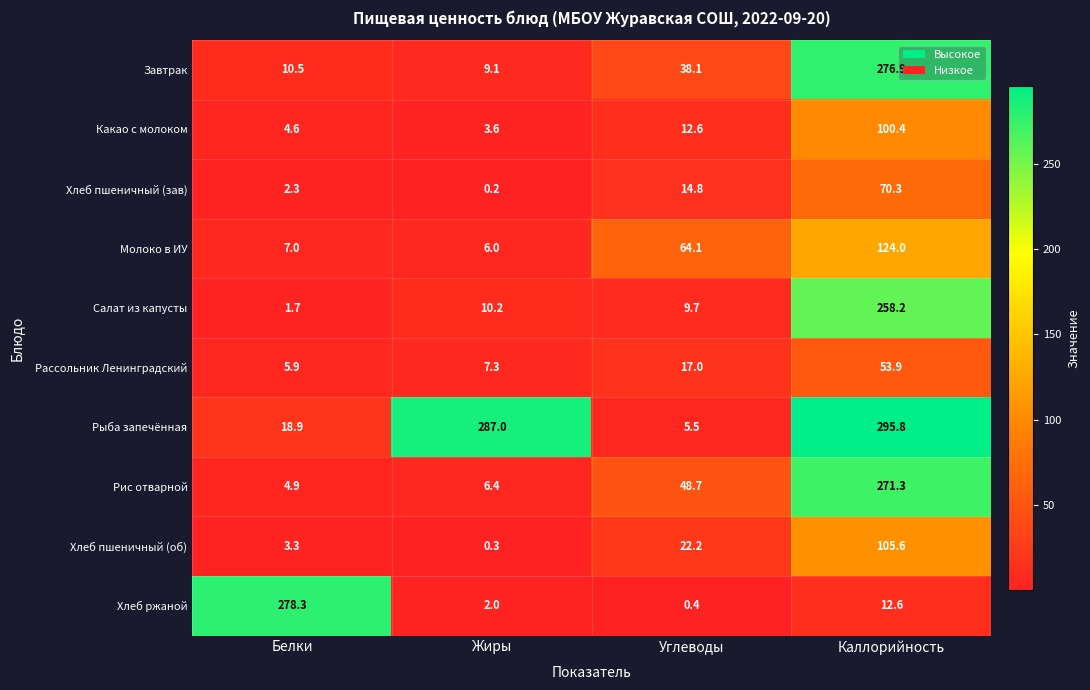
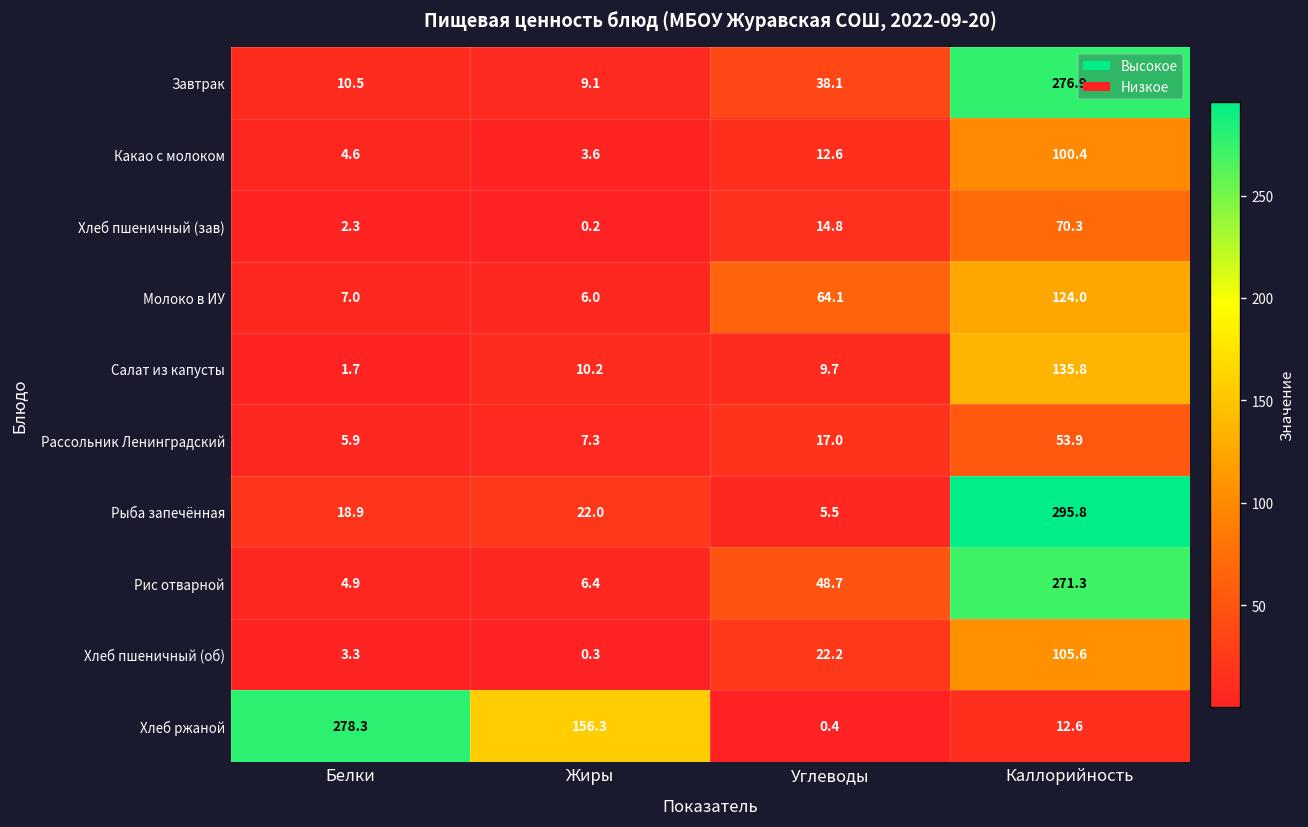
  {
    "Завтрак": {
      "Белки": 10.5,
      "Жиры": 9.1,
      "Углеводы": 38.1
    },
    "Какао с молоком": {
      "Белки": 4.6,
      "Жиры": 3.6,
      "Углеводы": 12.6,
      "Каллорийность": 100.4
    },
    "Хлеб пшеничный (зав)": {
      "Белки": 2.3,
      "Жиры": 0.2,
      "Углеводы": 14.8,
      "Каллорийность": 70.3
    },
    "Молоко в ИУ": {
      "Белки": 7.0,
      "Жиры": 6.0,
      "Углеводы": 64.1,
      "Каллорийность": 124.0
    },
    "Салат из капусты": {
      "Белки": 1.7,
      "Жиры": 10.2,
      "Углеводы": 9.7,
-     "Каллорийность": 258.2
+     "Каллорийность": 135.8
    },
    "Рассольник Ленинградский": {
      "Белки": 5.9,
      "Жиры": 7.3,
      "Углеводы": 17.0,
      "Каллорийность": 53.9
    },
    "Рыба запечённая": {
      "Белки": 18.9,
-     "Жиры": 287.0,
+     "Жиры": 22.0,
      "Углеводы": 5.5,
      "Каллорийность": 295.8
    },
    "Рис отварной": {
      "Белки": 4.9,
      "Жиры": 6.4,
      "Углеводы": 48.7,
      "Каллорийность": 271.3
    },
    "Хлеб пшеничный (об)": {
      "Белки": 3.3,
      "Жиры": 0.3,
      "Углеводы": 22.2,
      "Каллорийность": 105.6
    },
    "Хлеб ржаной": {
      "Белки": 278.3,
-     "Жиры": 2.0,
+     "Жиры": 156.3,
      "Углеводы": 0.4,
      "Каллорийность": 12.6
    }
  }
